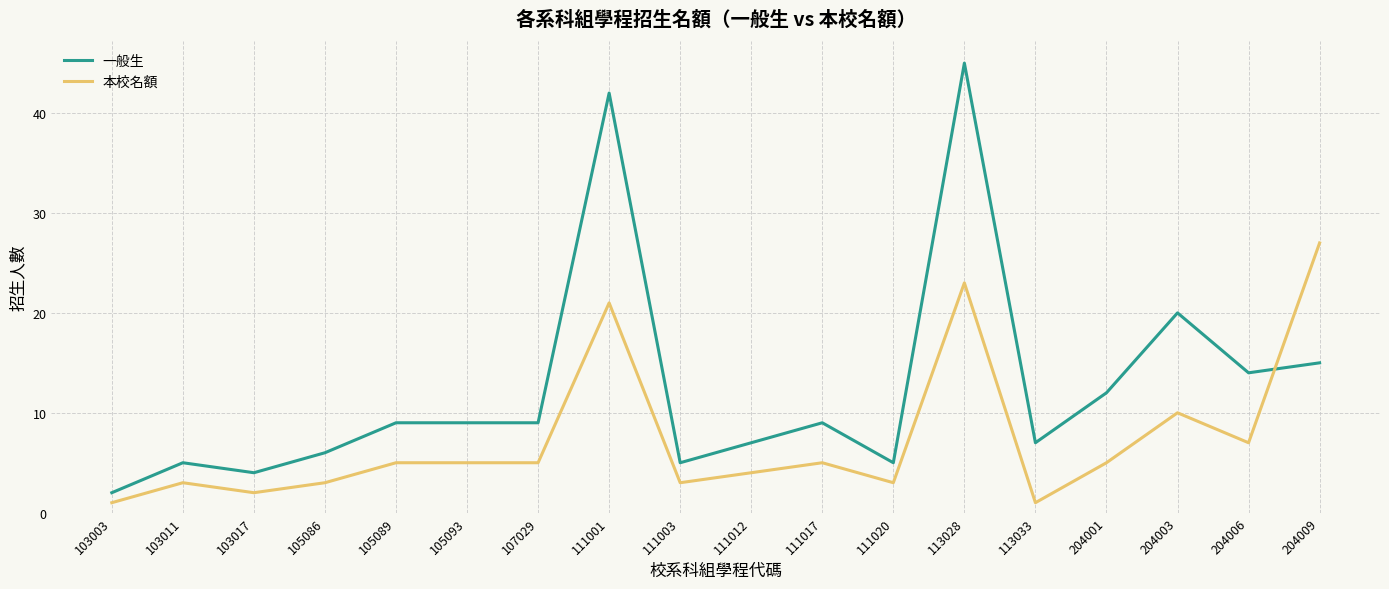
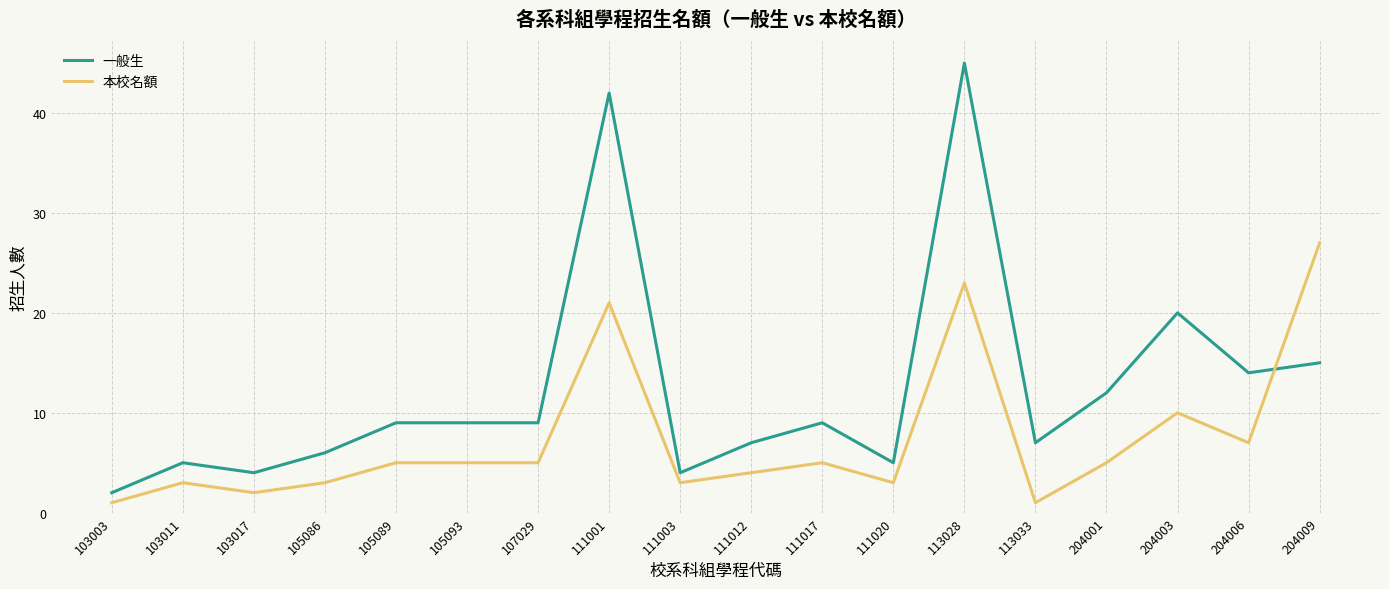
  {
    "一般生": {
      "103003": 2,
      "103011": 5,
      "103017": 4,
      "105086": 6,
      "105089": 9,
      "105093": 9,
      "107029": 9,
      "111001": 42,
-     "111003": 5,
+     "111003": 4,
      "111012": 7,
      "111017": 9,
      "111020": 5,
      "113028": 45,
      "113033": 7,
      "204001": 12,
      "204003": 20,
      "204006": 14,
      "204009": 15
    },
    "本校名額": {
      "103003": 1,
      "103011": 3,
      "103017": 2,
      "105086": 3,
      "105089": 5,
      "105093": 5,
      "107029": 5,
      "111001": 21,
      "111003": 3,
      "111012": 4,
      "111017": 5,
      "111020": 3,
      "113028": 23,
      "113033": 1,
      "204001": 5,
      "204003": 10,
      "204006": 7,
      "204009": 27
    }
  }
